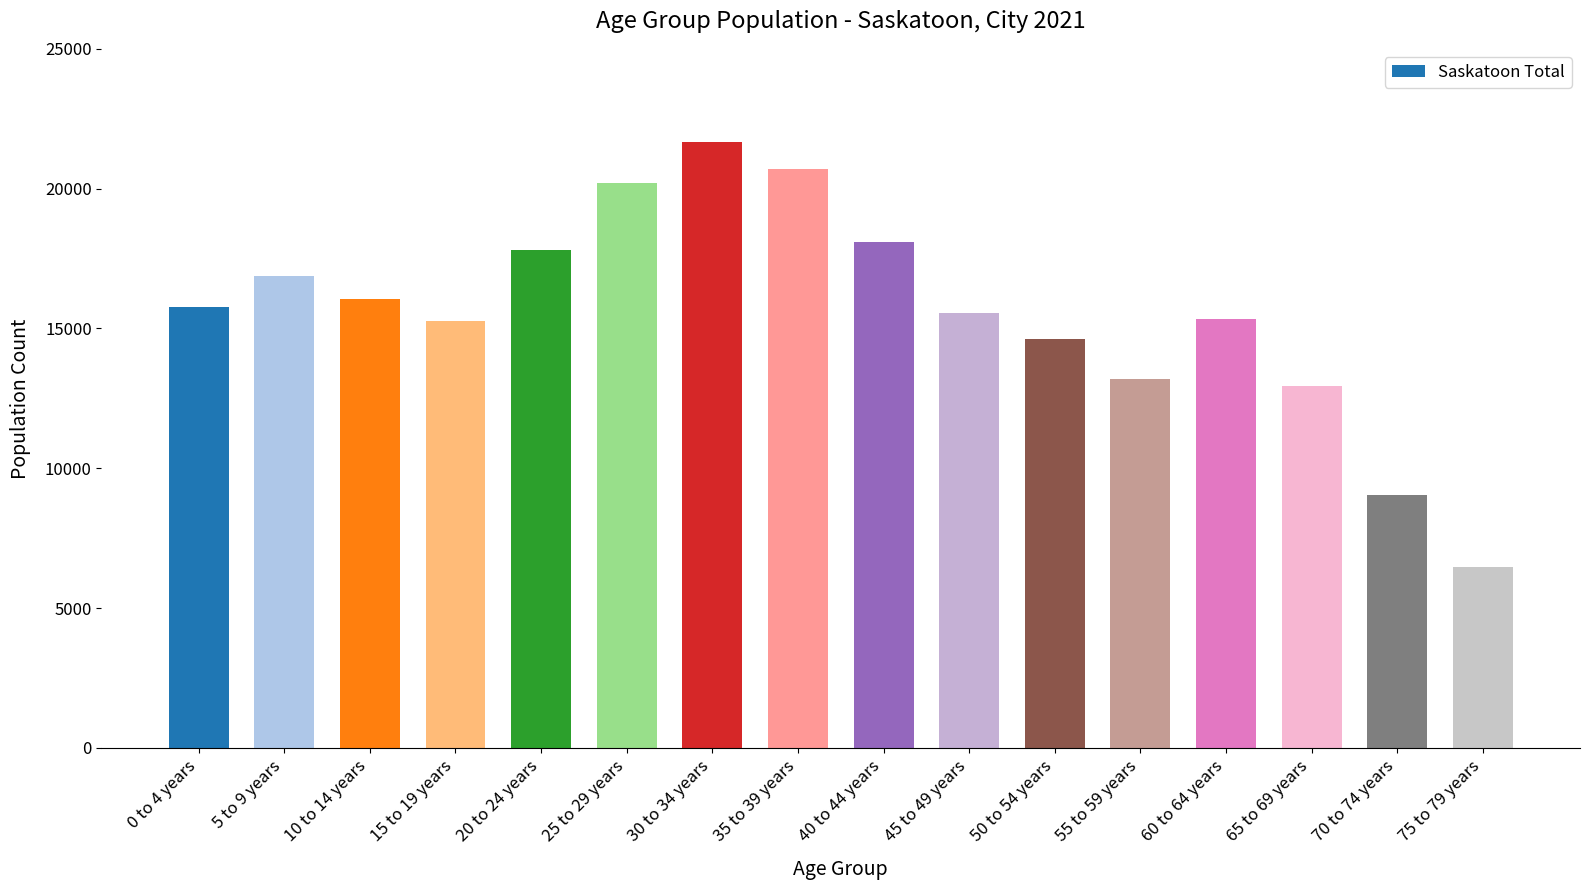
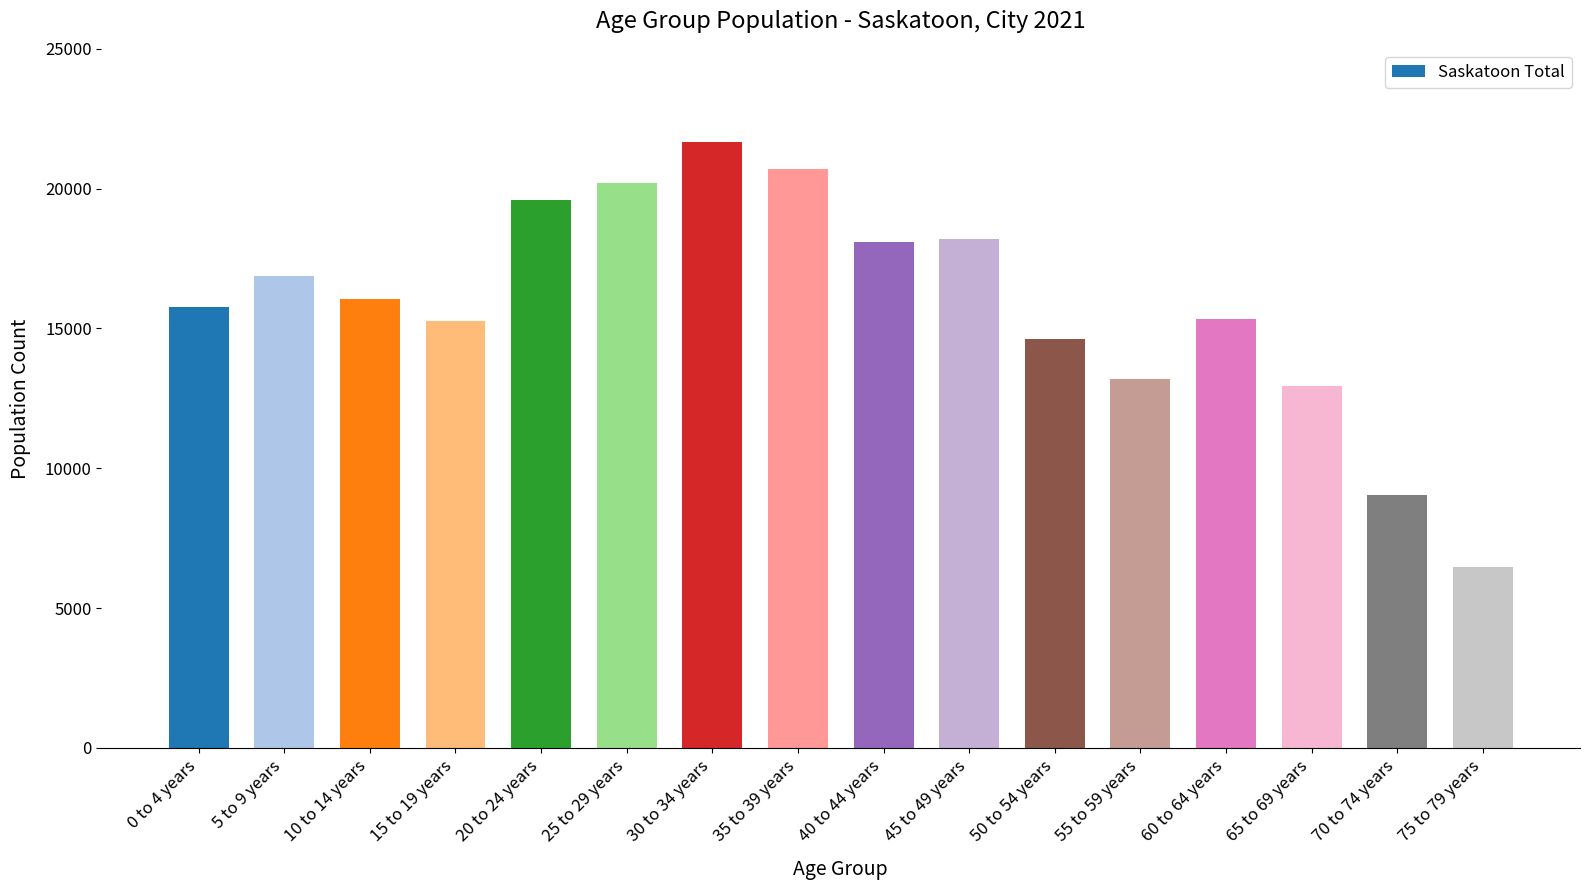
  {
    "0 to 4 years": 15800,
    "5 to 9 years": 16900,
    "10 to 14 years": 16100,
    "15 to 19 years": 15300,
-   "20 to 24 years": 17800,
+   "20 to 24 years": 19600,
    "25 to 29 years": 20200,
    "30 to 34 years": 21700,
    "35 to 39 years": 20700,
    "40 to 44 years": 18100,
-   "45 to 49 years": 15500,
+   "45 to 49 years": 18200,
    "50 to 54 years": 14600,
    "55 to 59 years": 13200,
    "60 to 64 years": 15300,
    "65 to 69 years": 13000,
    "70 to 74 years": 9000,
    "75 to 79 years": 6500
  }
